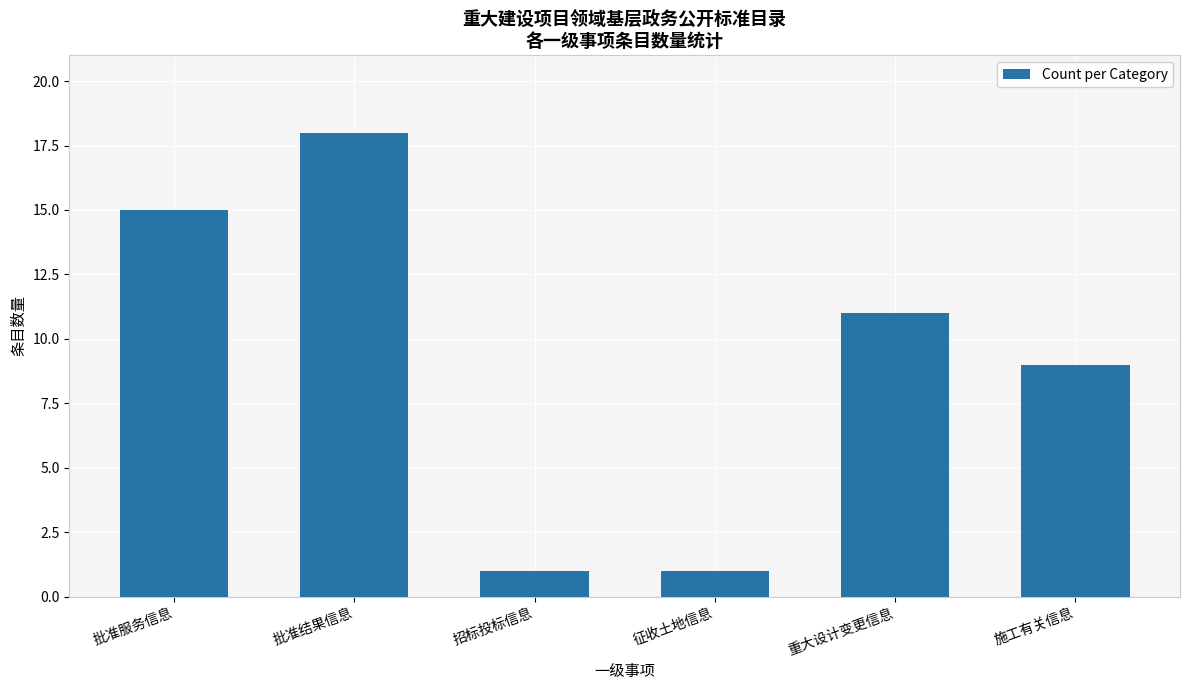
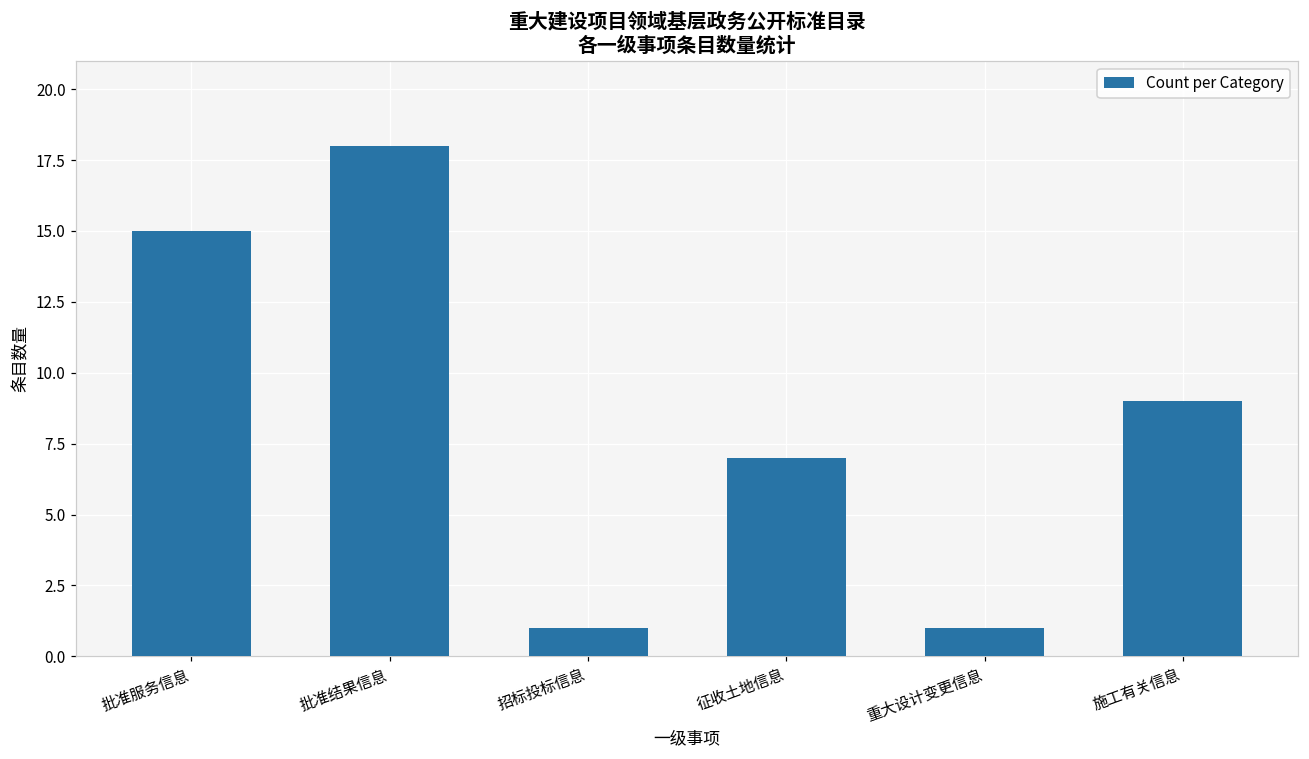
  {
    "批准服务信息": 15,
    "批准结果信息": 18,
    "招标投标信息": 1,
-   "征收土地信息": 1,
-   "重大设计变更信息": 11,
+   "征收土地信息": 7,
+   "重大设计变更信息": 1,
    "施工有关信息": 9
  }
